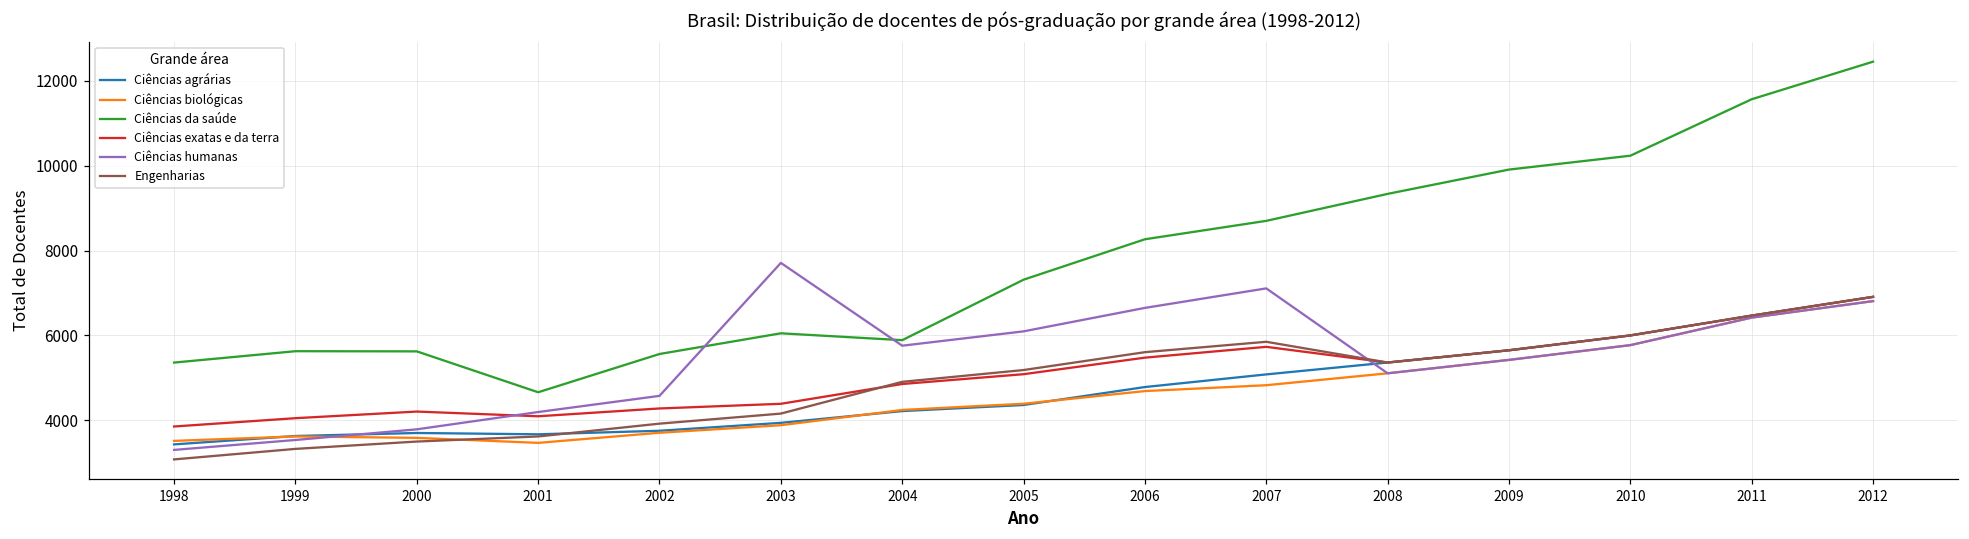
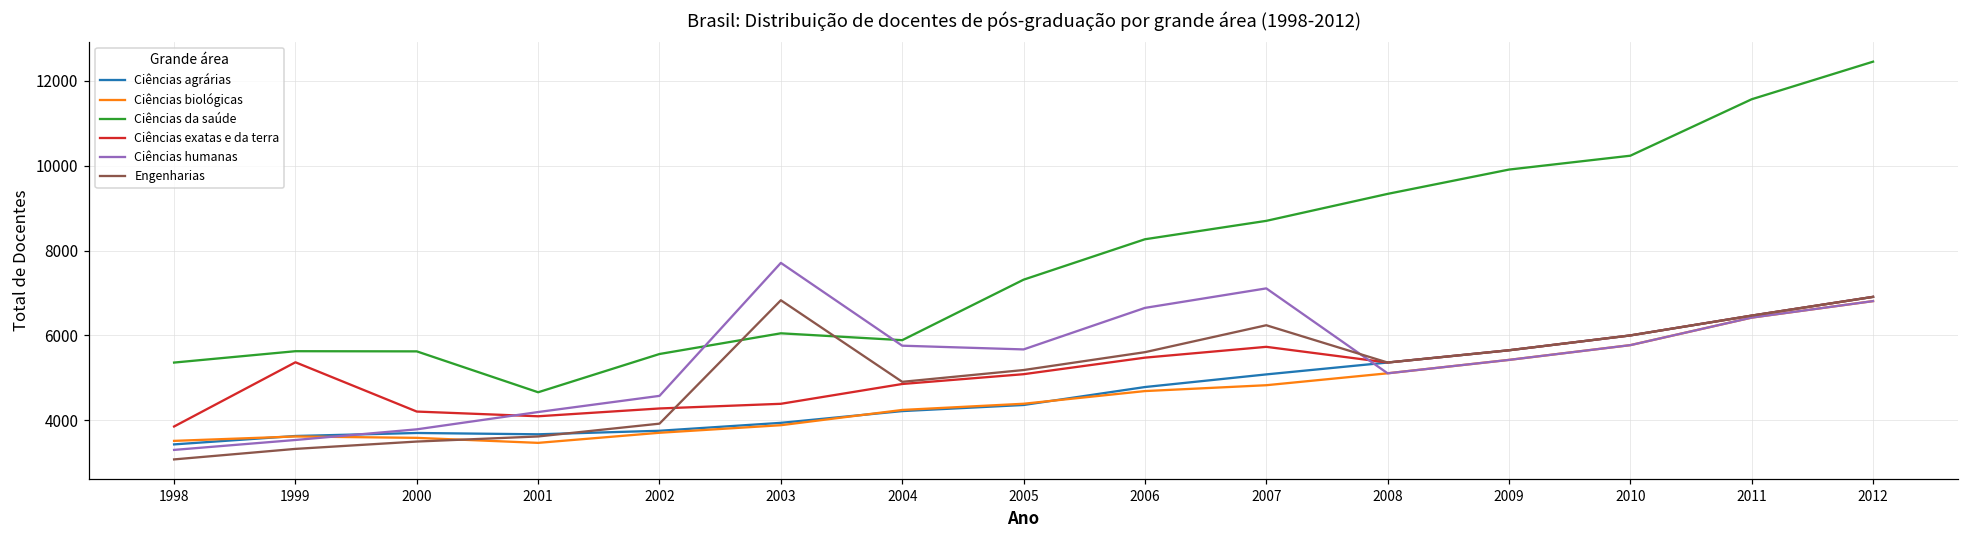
  {
    "Ciências agrárias": {
      "1998": 3400,
      "2000": 3700,
      "2006": 4800,
      "2007": 5100
    },
    "Ciências biológicas": {
      "1998": 3500,
      "2000": 3600,
      "2001": 3500,
      "2006": 4700,
      "2007": 4800
    },
    "Ciências da saúde": {
      "1998": 5400,
      "1999": 5600,
      "2000": 5600,
      "2001": 4700,
      "2002": 5600,
      "2003": 6100,
      "2004": 5900,
      "2005": 7300,
      "2006": 8300,
      "2007": 8700,
      "2008": 9300,
      "2009": 9900,
      "2010": 10200,
      "2011": 11600,
      "2012": 12500
    },
    "Ciências exatas e da terra": {
      "1998": 3900,
-     "1999": 4000,
+     "1999": 5400,
      "2000": 4200,
      "2001": 4100,
      "2002": 4300,
      "2003": 4400,
      "2005": 5100,
      "2006": 5500,
      "2007": 5700
    },
    "Ciências humanas": {
      "1998": 3300,
      "1999": 3500,
      "2000": 3800,
      "2001": 4200,
      "2002": 4600,
      "2003": 7700,
      "2004": 5800,
-     "2005": 6100,
+     "2005": 5700,
      "2006": 6600,
      "2007": 7100
    },
    "Engenharias": {
      "1998": 3100,
      "1999": 3300,
      "2000": 3500,
      "2002": 3900,
-     "2003": 4200,
+     "2003": 6800,
      "2005": 5200,
      "2006": 5600,
-     "2007": 5900
+     "2007": 6200
    }
  }
